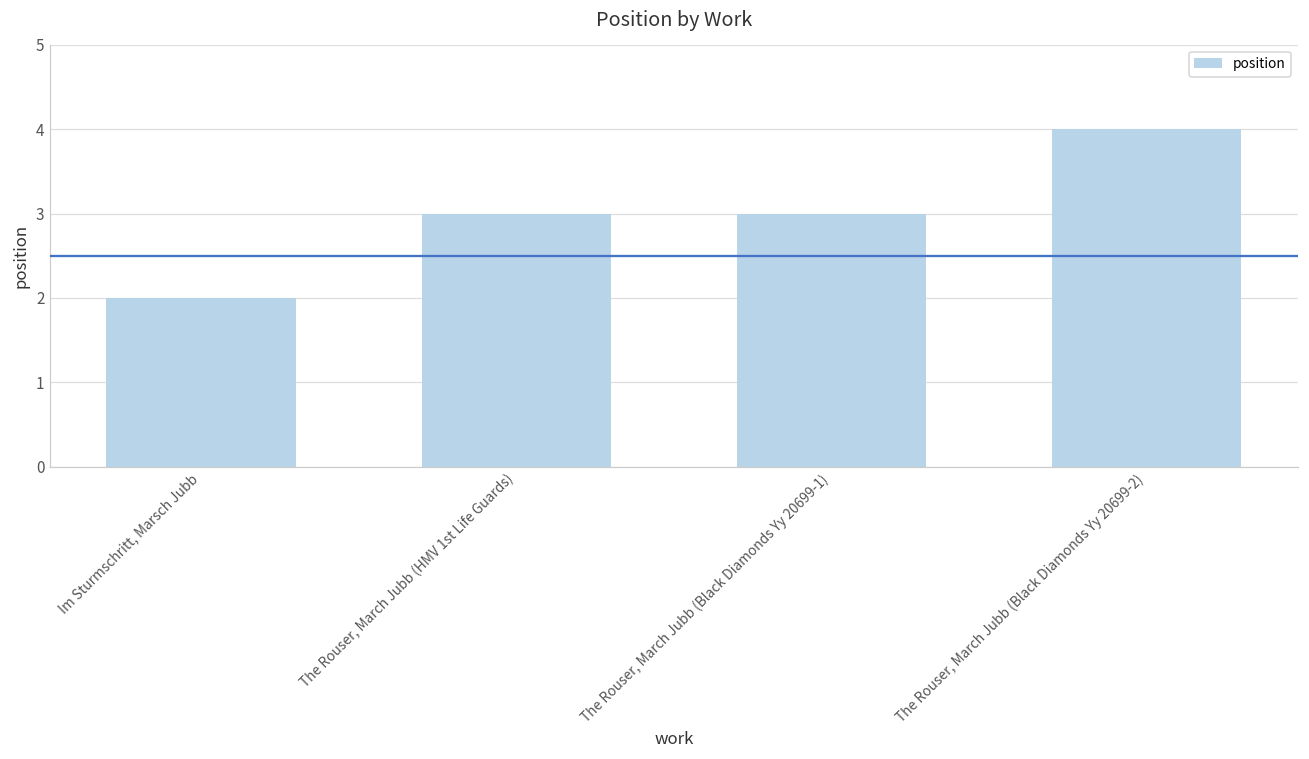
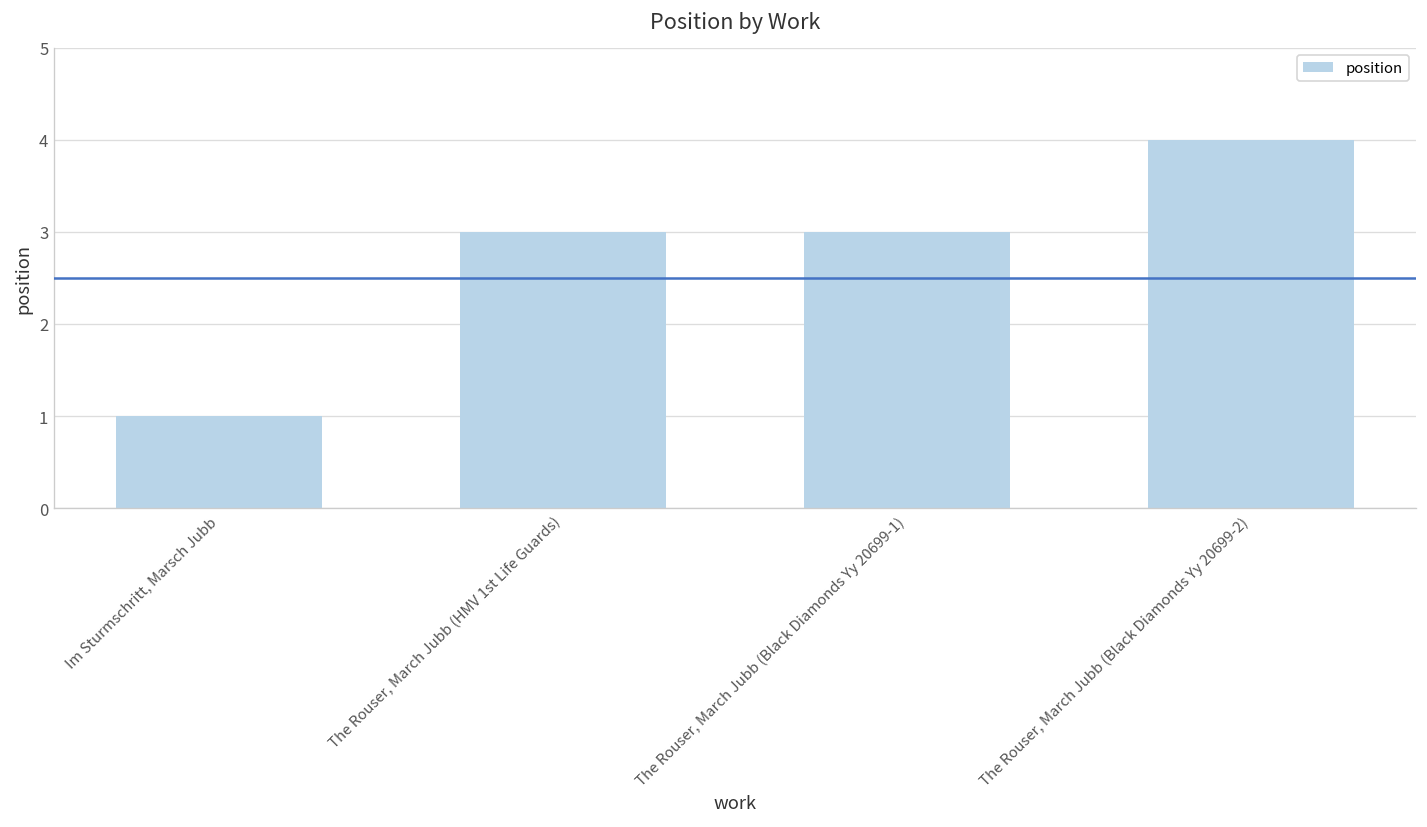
  {
-   "Im Sturmschritt, Marsch Jubb": 2,
+   "Im Sturmschritt, Marsch Jubb": 1,
    "The Rouser, March Jubb (HMV 1st Life Guards)": 3,
    "The Rouser, March Jubb (Black Diamonds Yy 20699-1)": 3,
    "The Rouser, March Jubb (Black Diamonds Yy 20699-2)": 4
  }
